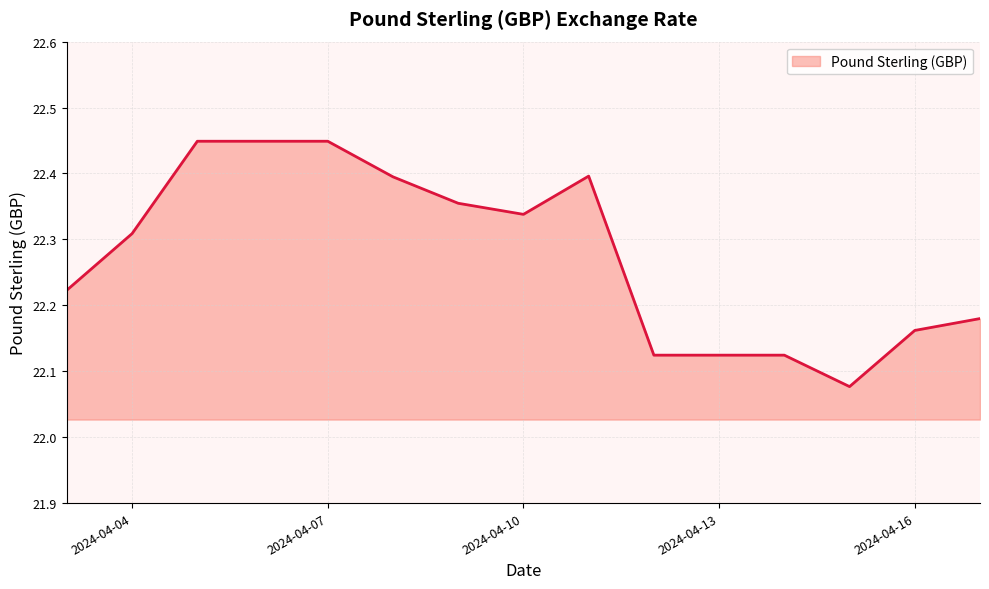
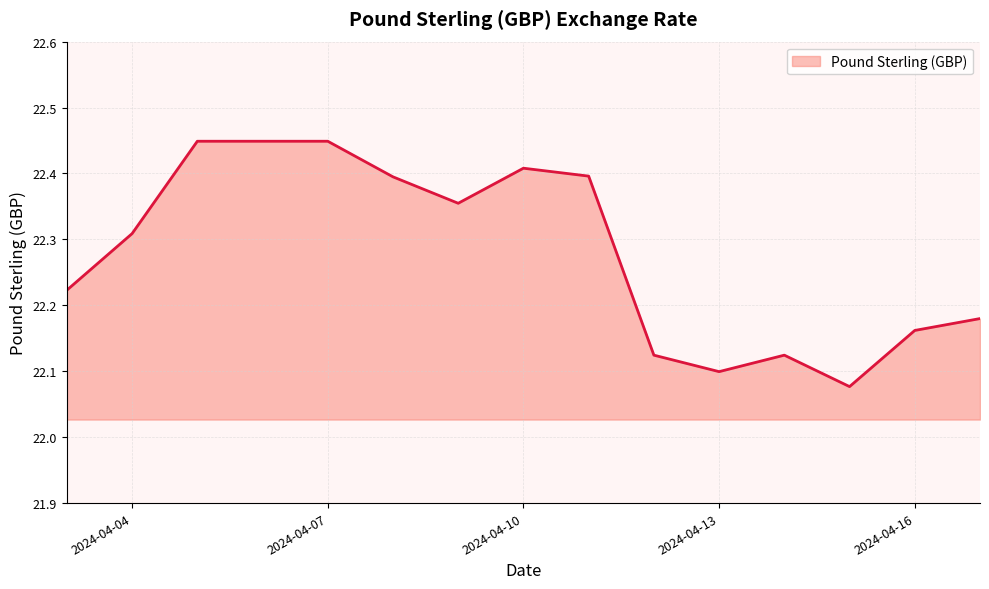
  {
    "2024-04-04": 22.31,
    "2024-04-07": 22.45,
-   "2024-04-10": 22.34,
-   "2024-04-13": 22.12,
+   "2024-04-10": 22.41,
+   "2024-04-13": 22.10,
    "2024-04-16": 22.16
  }
